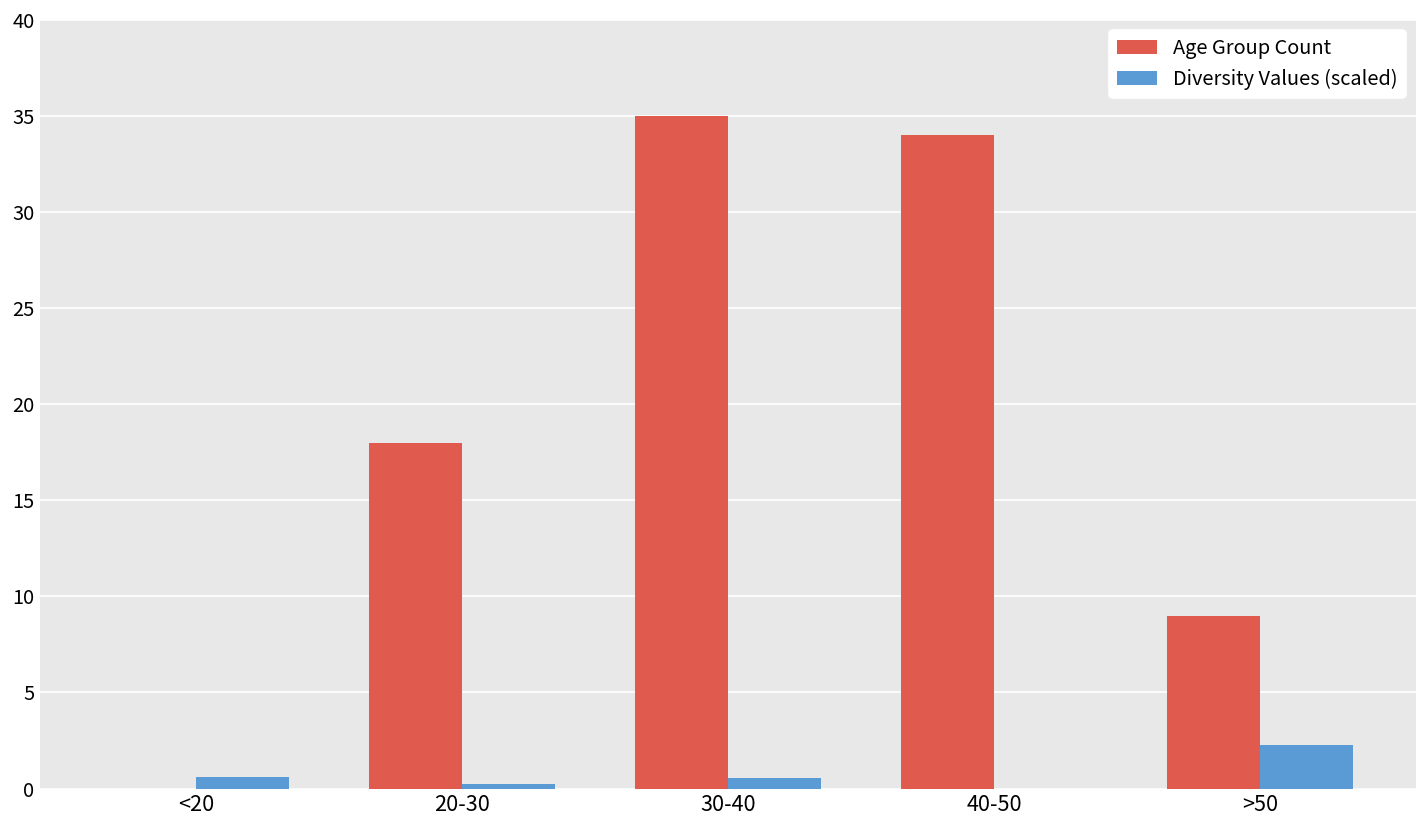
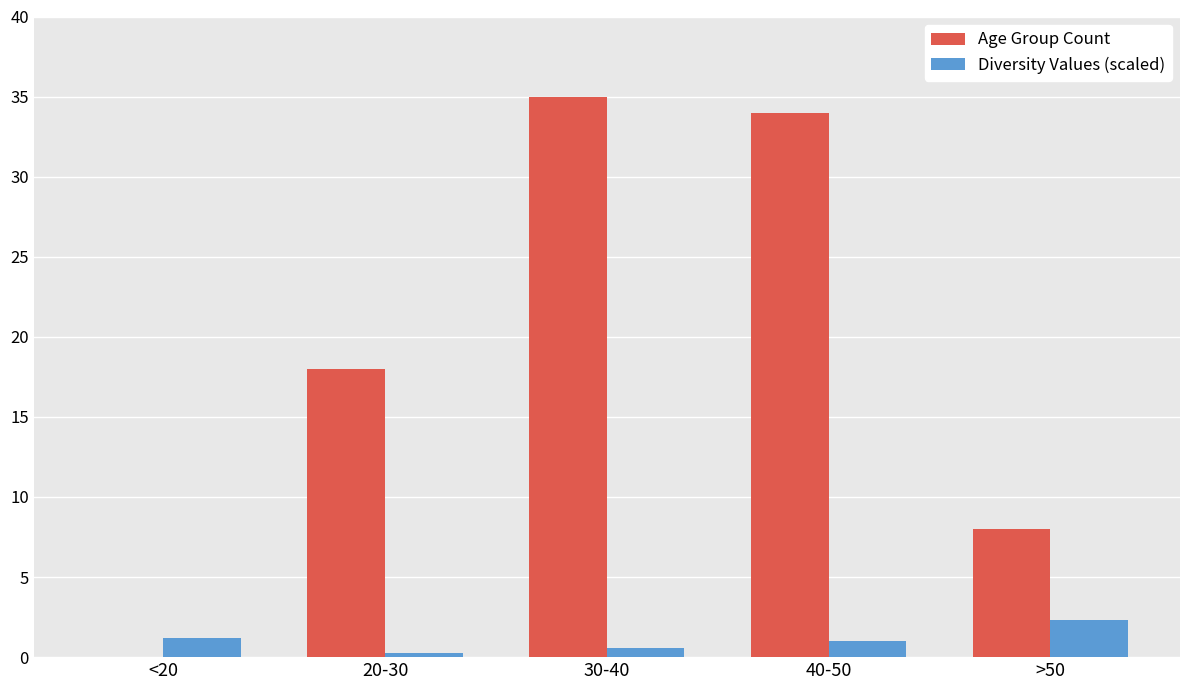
  {
    "Age Group Count": {
      "<20": 0,
      "20-30": 18,
      "30-40": 35,
      "40-50": 34,
-     ">50": 9
+     ">50": 8
    },
    "Diversity Values (scaled)": {
-     "<20": 0.6,
+     "<20": 1.2,
      "20-30": 0.3,
      "30-40": 0.6,
-     "40-50": 0,
+     "40-50": 1,
      ">50": 2.3
    }
  }
